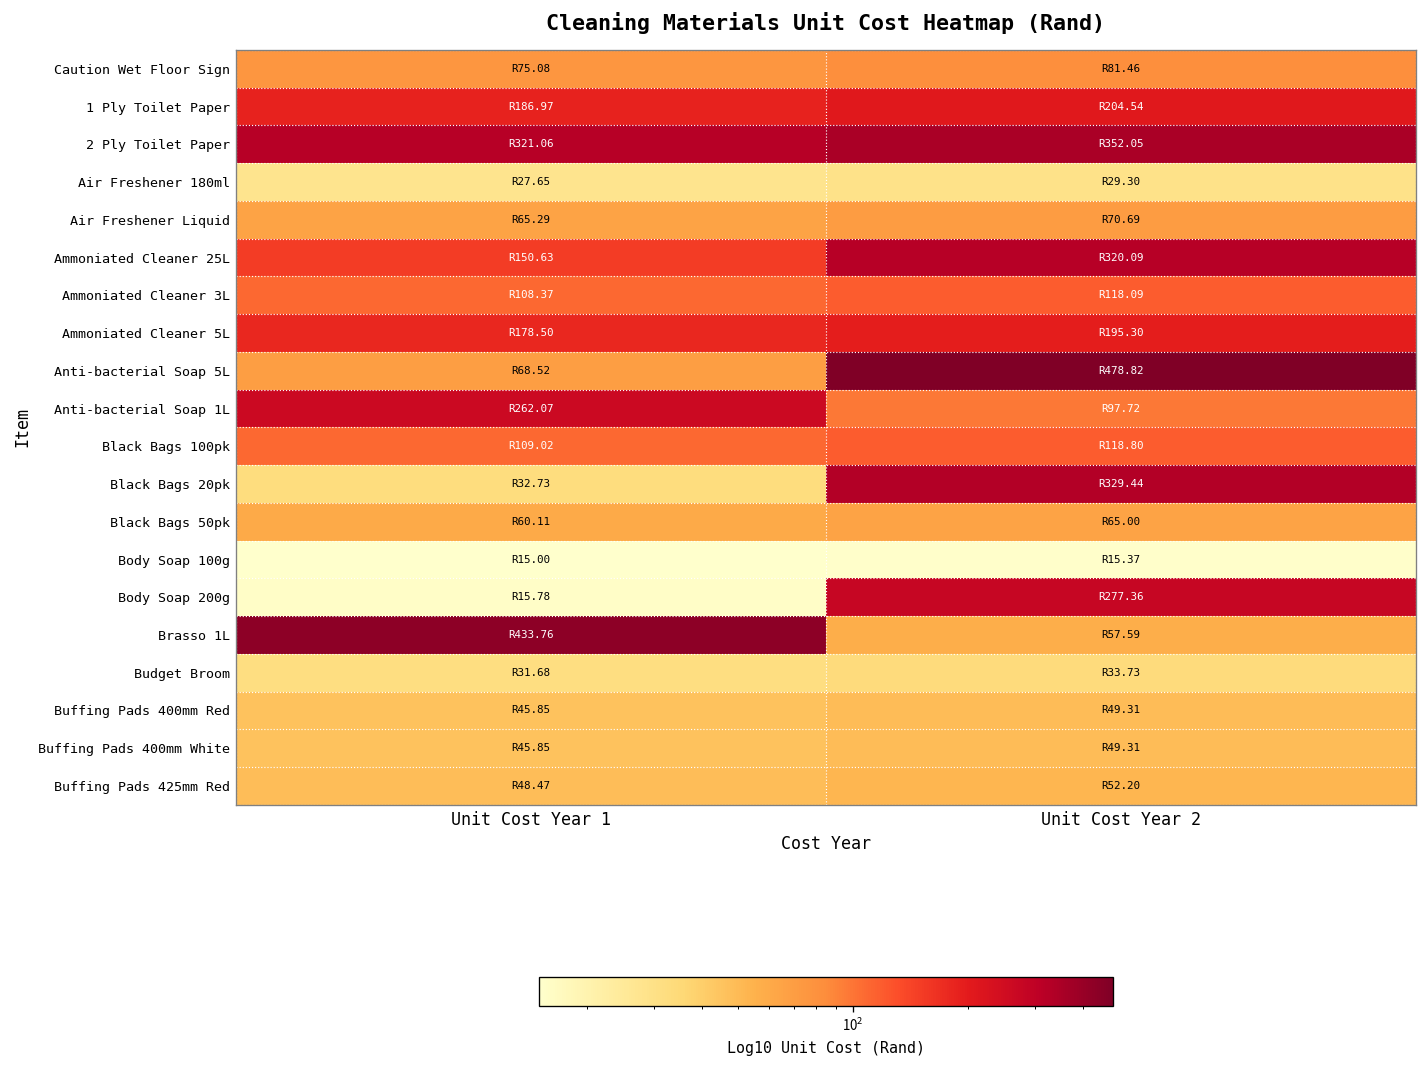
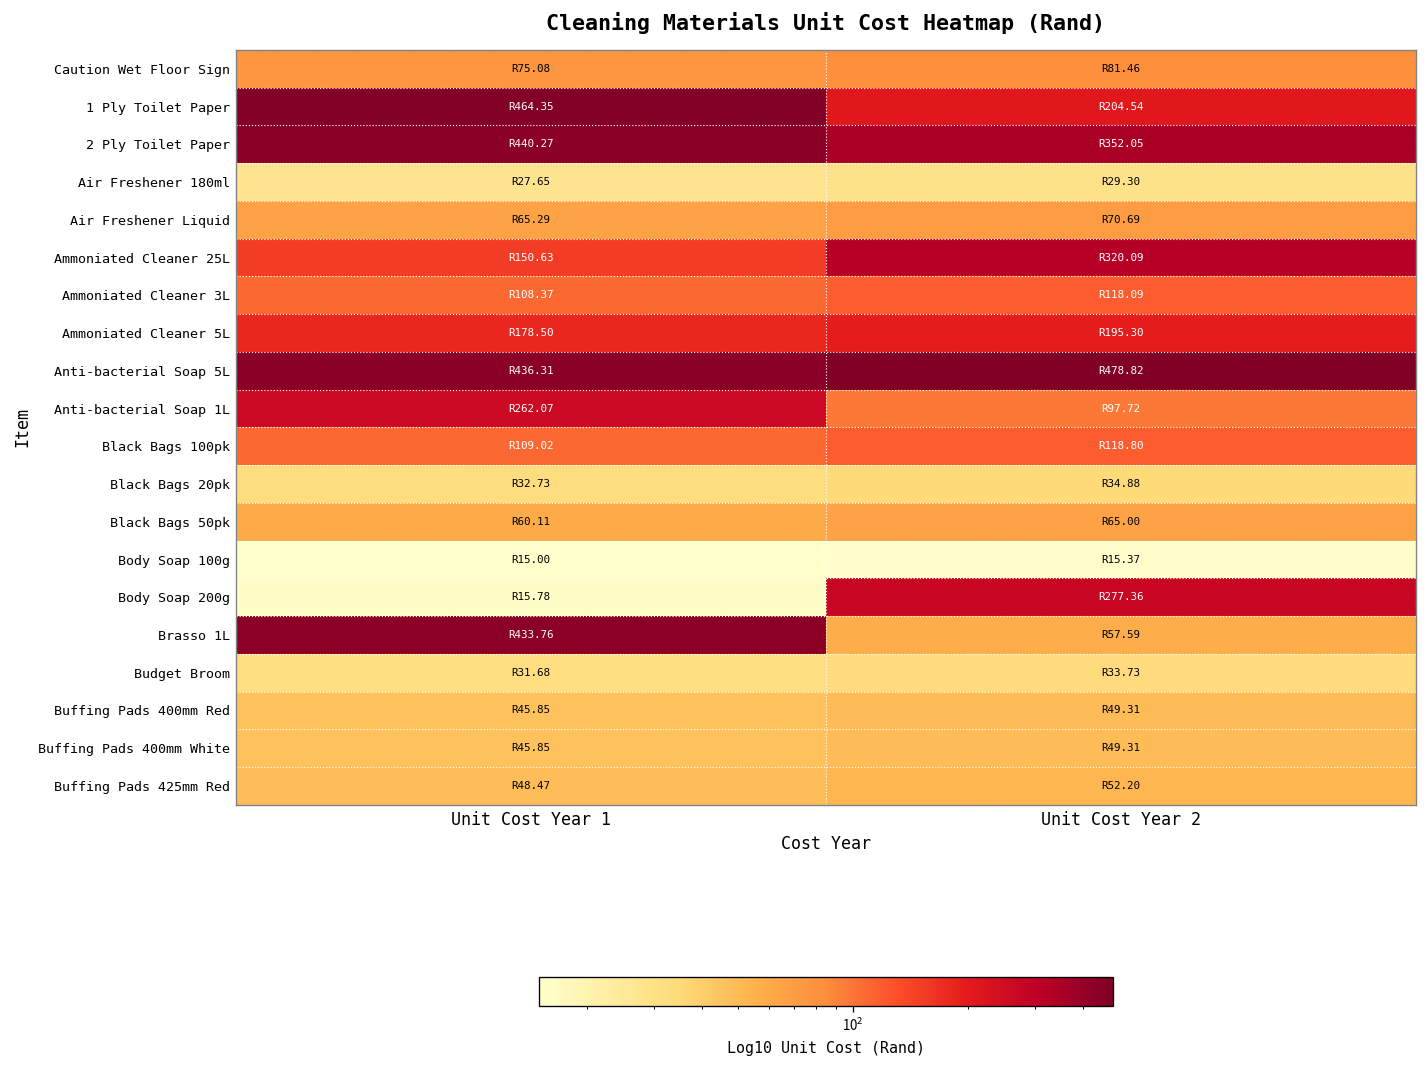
  {
    "1 Ply Toilet Paper": {
-     "Unit Cost Year 1": 186.97
+     "Unit Cost Year 1": 464.35
    },
    "2 Ply Toilet Paper": {
-     "Unit Cost Year 1": 321.06
+     "Unit Cost Year 1": 440.27
    },
    "Anti-bacterial Soap 5L": {
-     "Unit Cost Year 1": 68.52
+     "Unit Cost Year 1": 436.31
    },
    "Black Bags 20pk": {
-     "Unit Cost Year 2": 329.44
+     "Unit Cost Year 2": 34.88
    }
  }
